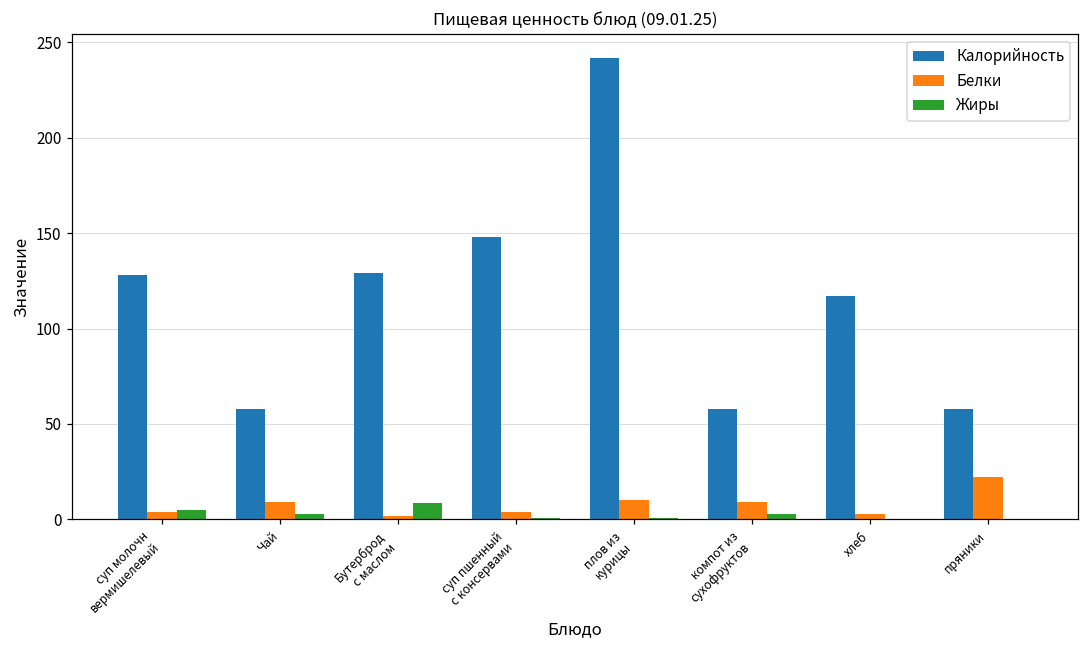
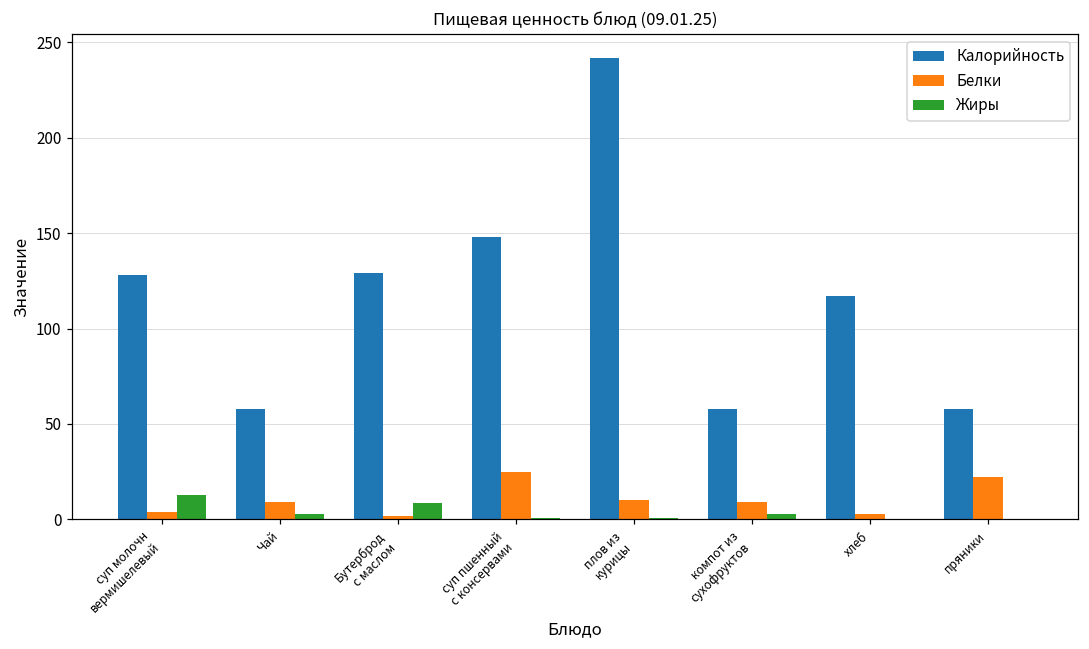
  {
    "Калорийность": {
      "суп молочн вермишелевый": 128,
      "Чай": 58,
      "Бутерброд с маслом": 129,
      "суп пшенный с консервами": 148,
      "плов из курицы": 242,
      "компот из сухофруктов": 58,
      "хлеб": 117,
      "пряники": 58
    },
    "Белки": {
      "суп молочн вермишелевый": 4,
      "Чай": 9,
      "Бутерброд с маслом": 2,
-     "суп пшенный с консервами": 4,
+     "суп пшенный с консервами": 25,
      "плов из курицы": 10,
      "компот из сухофруктов": 9,
      "хлеб": 3,
      "пряники": 22
    },
    "Жиры": {
-     "суп молочн вермишелевый": 5,
+     "суп молочн вермишелевый": 13,
      "Чай": 3,
      "Бутерброд с маслом": 9,
      "компот из сухофруктов": 3,
      "хлеб": 0,
      "пряники": 0
    }
  }
